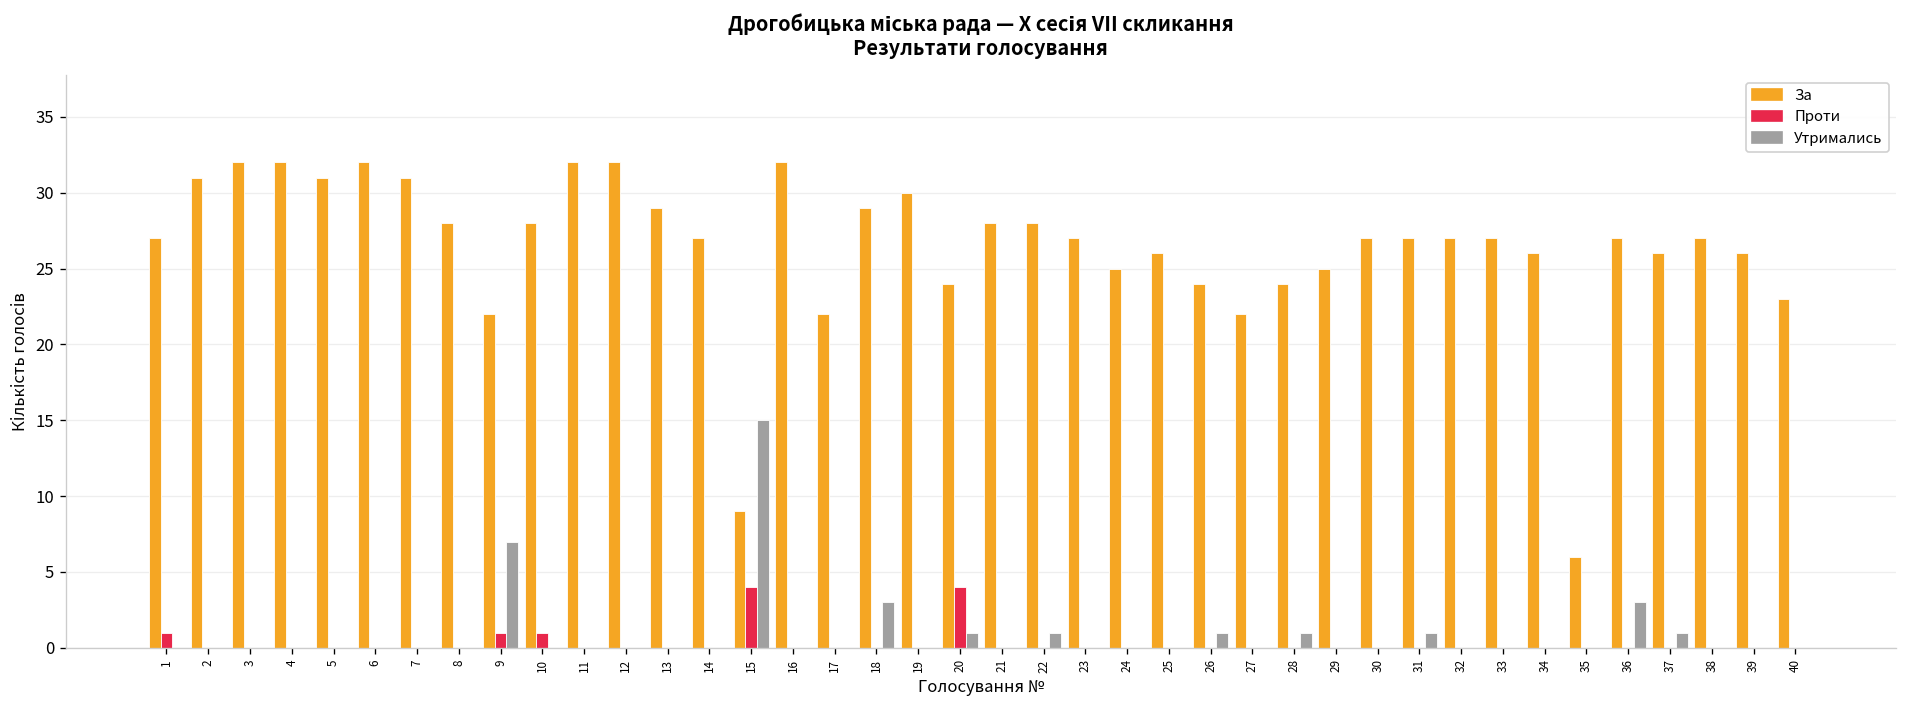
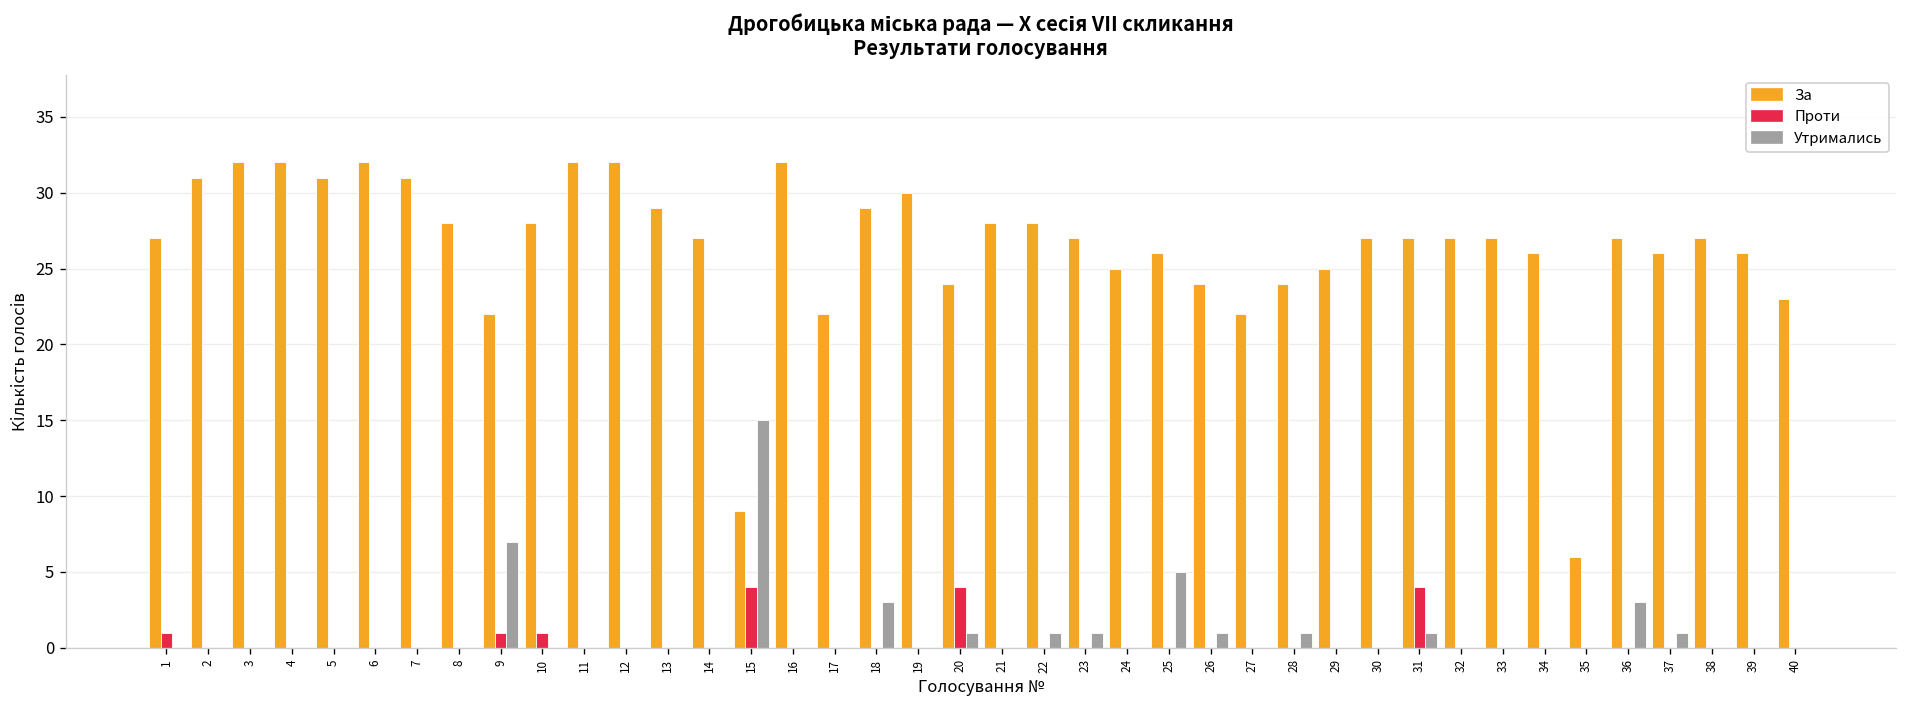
  {
    "За": {
      "1": 27,
      "2": 31,
      "3": 32,
      "4": 32,
      "5": 31,
      "6": 32,
      "7": 31,
      "8": 28,
      "9": 22,
      "10": 28,
      "11": 32,
      "12": 32,
      "13": 29,
      "14": 27,
      "15": 9,
      "16": 32,
      "17": 22,
      "18": 29,
      "19": 30,
      "20": 24,
      "21": 28,
      "22": 28,
      "23": 27,
      "24": 25,
      "25": 26,
      "26": 24,
      "27": 22,
      "28": 24,
      "29": 25,
      "30": 27,
      "31": 27,
      "32": 27,
      "33": 27,
      "34": 26,
      "35": 6,
      "36": 27,
      "37": 26,
      "38": 27,
      "39": 26,
      "40": 23
    },
    "Проти": {
      "1": 1,
      "2": 0,
      "3": 0,
      "4": 0,
      "5": 0,
      "6": 0,
      "7": 0,
      "8": 0,
      "9": 1,
      "10": 1,
      "11": 0,
      "12": 0,
      "13": 0,
      "14": 0,
      "15": 4,
      "16": 0,
      "17": 0,
      "18": 0,
      "19": 0,
      "20": 4,
      "21": 0,
      "22": 0,
      "23": 0,
      "24": 0,
      "25": 0,
      "26": 0,
      "27": 0,
      "28": 0,
      "29": 0,
      "30": 0,
-     "31": 0,
+     "31": 4,
      "32": 0,
      "33": 0,
      "34": 0,
      "35": 0,
      "36": 0,
      "37": 0,
      "38": 0,
      "39": 0,
      "40": 0
    },
    "Утримались": {
      "1": 0,
      "2": 0,
      "3": 0,
      "4": 0,
      "5": 0,
      "6": 0,
      "7": 0,
      "8": 0,
      "9": 7,
      "10": 0,
      "11": 0,
      "12": 0,
      "13": 0,
      "14": 0,
      "15": 15,
      "16": 0,
      "17": 0,
      "18": 3,
      "19": 0,
      "20": 1,
      "21": 0,
      "22": 1,
-     "23": 0,
+     "23": 1,
      "24": 0,
-     "25": 0,
+     "25": 5,
      "26": 1,
      "27": 0,
      "28": 1,
      "29": 0,
      "30": 0,
      "31": 1,
      "32": 0,
      "33": 0,
      "34": 0,
      "35": 0,
      "36": 3,
      "37": 1,
      "38": 0,
      "39": 0,
      "40": 0
    }
  }
